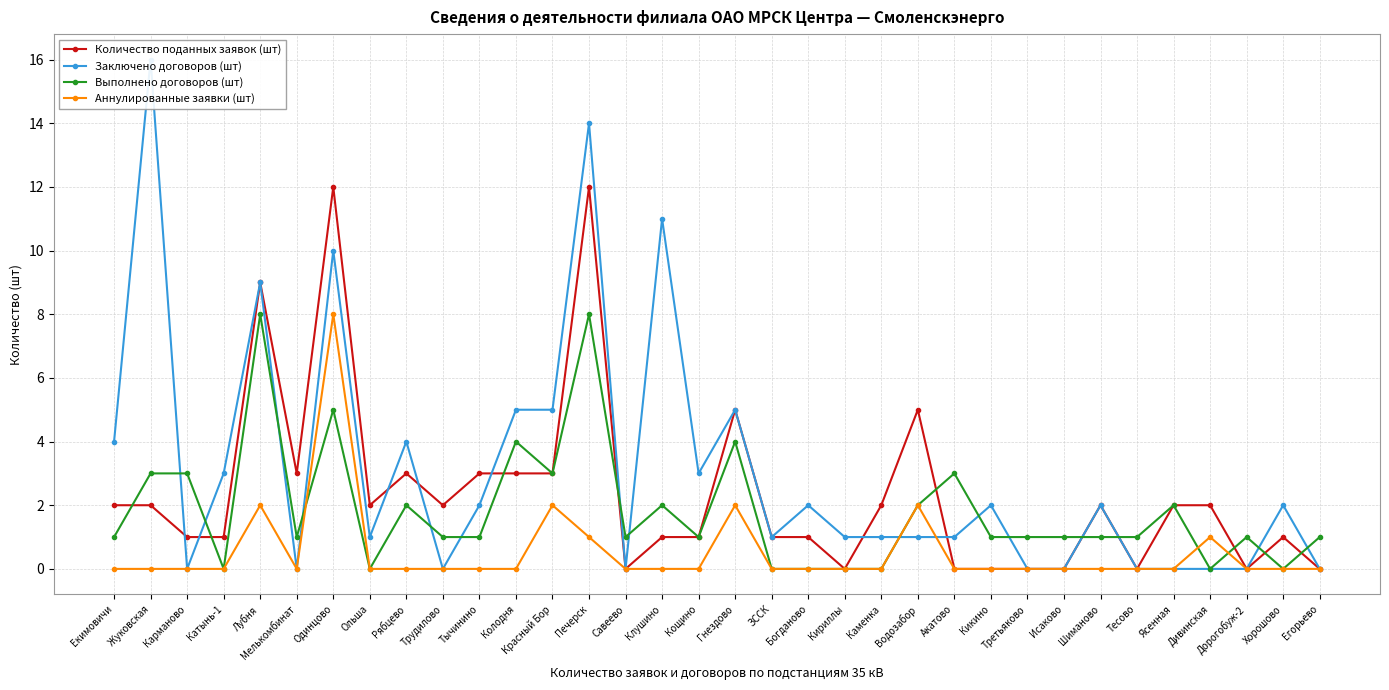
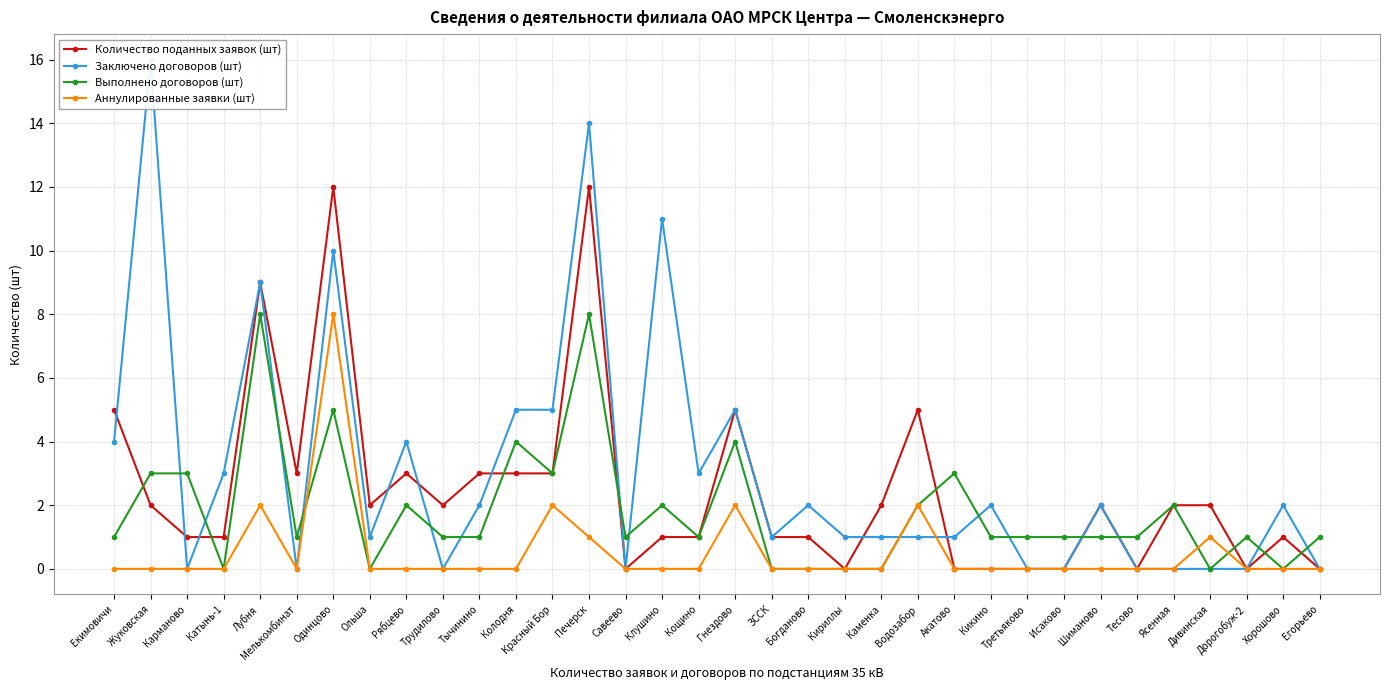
  {
    "Количество поданных заявок (шт)": {
-     "Екимовичи": 2,
+     "Екимовичи": 5,
      "Жуковская": 2,
      "Карманово": 1,
      "Катынь-1": 1,
      "Мелькомбинат": 3,
      "Одинцово": 12,
      "Ольша": 2,
      "Рябцево": 3,
      "Трудилово": 2,
      "Тычинино": 3,
      "Колодня": 3,
      "Печерск": 12,
      "Клушино": 1,
      "Богданово": 1,
      "Каменка": 2,
      "Водозабор": 5,
      "Дивинская": 2,
      "Хорошово": 1
    },
    "Заключено договоров (шт)": {
      "Екимовичи": 4,
      "Катынь-1": 3,
      "Одинцово": 10,
      "Ольша": 1,
      "Рябцево": 4,
      "Тычинино": 2,
      "Колодня": 5,
      "Красный Бор": 5,
      "Печерск": 14,
      "Клушино": 11,
      "Кощино": 3,
      "Богданово": 2,
      "Кириллы": 1,
      "Каменка": 1,
      "Водозабор": 1,
      "Акатово": 1,
      "Кикино": 2,
      "Хорошово": 2
    },
    "Выполнено договоров (шт)": {
      "Екимовичи": 1,
      "Жуковская": 3,
      "Карманово": 3,
      "Лубня": 8,
      "Мелькомбинат": 1,
      "Одинцово": 5,
      "Рябцево": 2,
      "Трудилово": 1,
      "Тычинино": 1,
      "Колодня": 4,
      "Печерск": 8,
      "Савеево": 1,
      "Клушино": 2,
      "Гнездово": 4,
      "Акатово": 3,
      "Кикино": 1,
      "Третьяково": 1,
      "Исаково": 1,
      "Шиманово": 1,
      "Тесово": 1,
      "Дорогобуж-2": 1,
      "Егорьево": 1
    },
    "Аннулированные заявки (шт)": {
      "Екимовичи": 0,
      "Жуковская": 0,
      "Лубня": 2,
      "Одинцово": 8,
      "Рябцево": 0,
      "Тычинино": 0,
      "Колодня": 0,
      "Красный Бор": 2,
      "Печерск": 1,
      "Клушино": 0,
      "Кощино": 0,
      "Гнездово": 2,
      "Шиманово": 0,
      "Дивинская": 1
    }
  }
